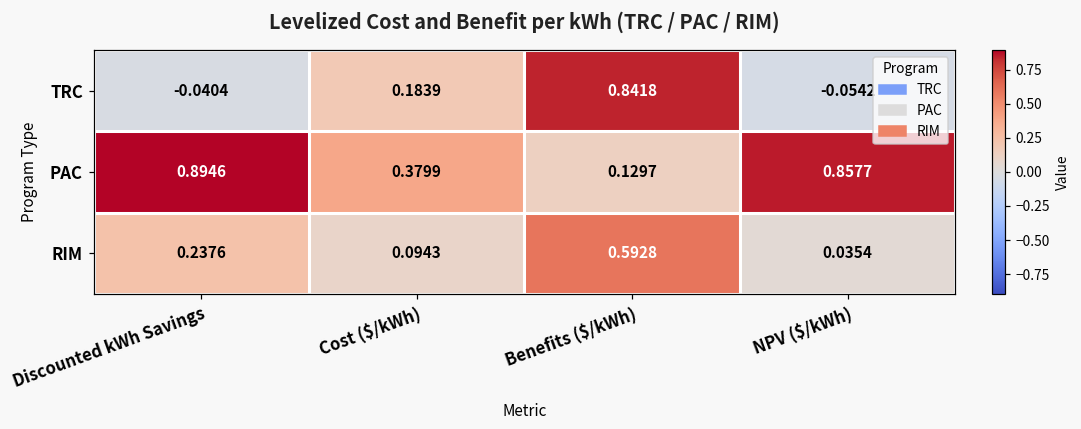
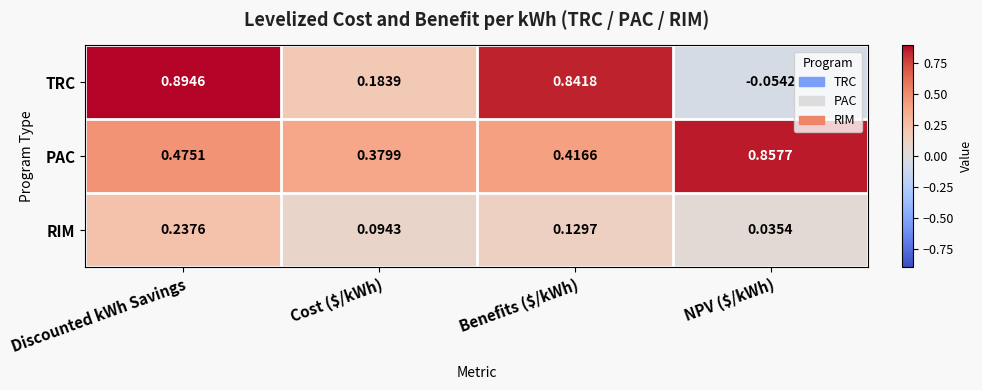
  {
    "TRC": {
-     "Discounted kWh Savings": -0.0404,
+     "Discounted kWh Savings": 0.8946,
      "Cost ($/kWh)": 0.1839,
      "Benefits ($/kWh)": 0.8418
    },
    "PAC": {
-     "Discounted kWh Savings": 0.8946,
+     "Discounted kWh Savings": 0.4751,
      "Cost ($/kWh)": 0.3799,
-     "Benefits ($/kWh)": 0.1297,
+     "Benefits ($/kWh)": 0.4166,
      "NPV ($/kWh)": 0.8577
    },
    "RIM": {
      "Discounted kWh Savings": 0.2376,
      "Cost ($/kWh)": 0.0943,
-     "Benefits ($/kWh)": 0.5928,
+     "Benefits ($/kWh)": 0.1297,
      "NPV ($/kWh)": 0.0354
    }
  }
